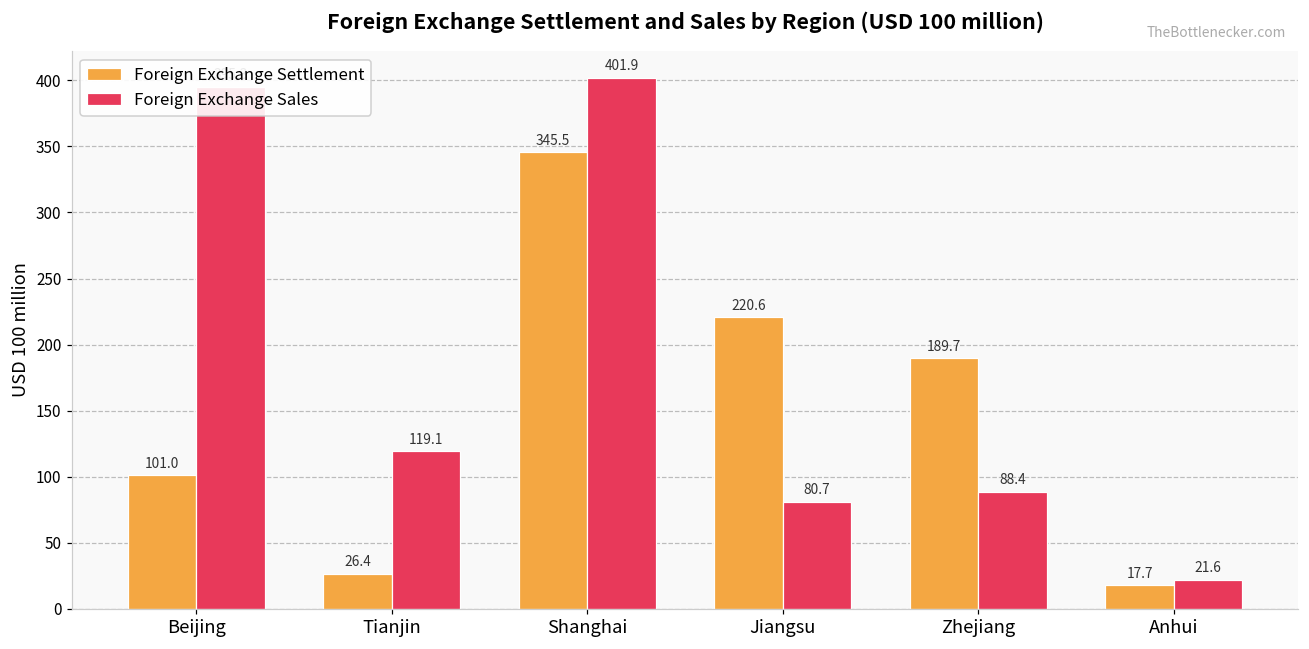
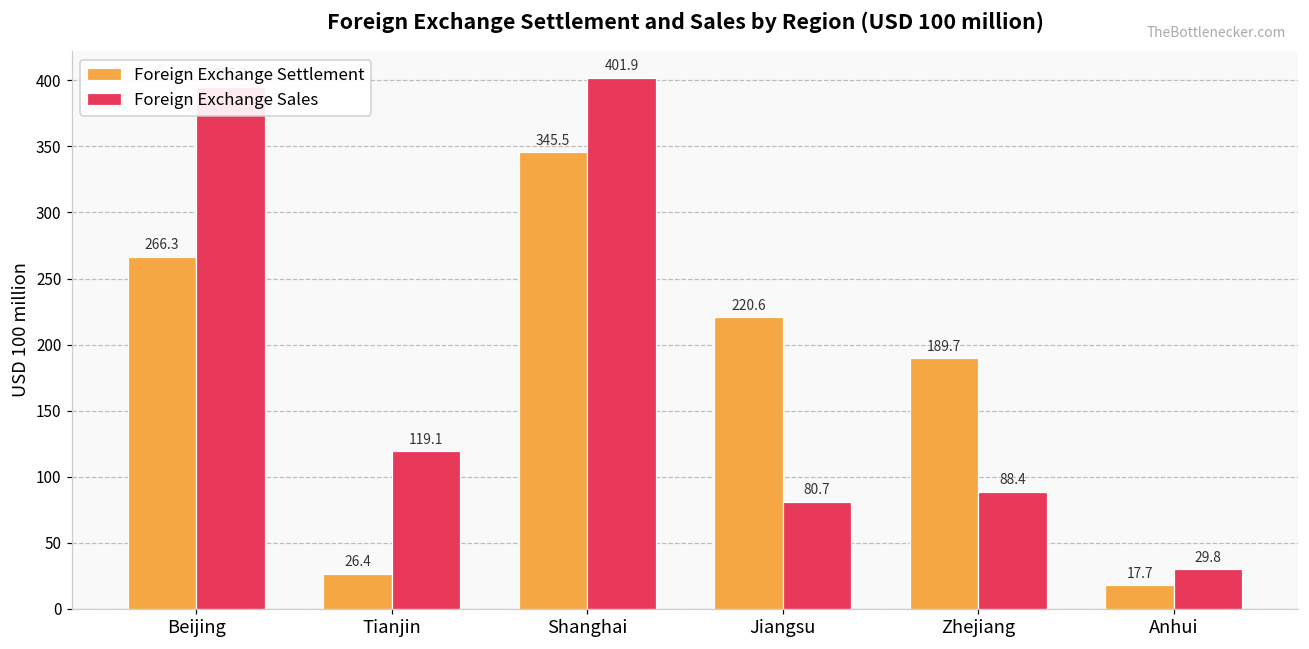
  {
    "Foreign Exchange Settlement": {
-     "Beijing": 101.0,
+     "Beijing": 266.3,
      "Tianjin": 26.4,
      "Shanghai": 345.5,
      "Jiangsu": 220.6,
      "Zhejiang": 189.7,
      "Anhui": 17.7
    },
    "Foreign Exchange Sales": {
      "Tianjin": 119.1,
      "Shanghai": 401.9,
      "Jiangsu": 80.7,
      "Zhejiang": 88.4,
-     "Anhui": 21.6
+     "Anhui": 29.8
    }
  }
